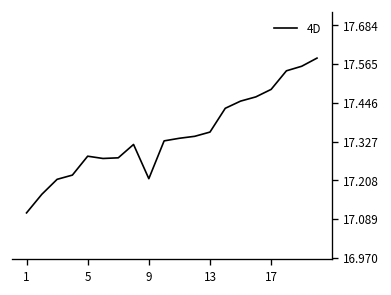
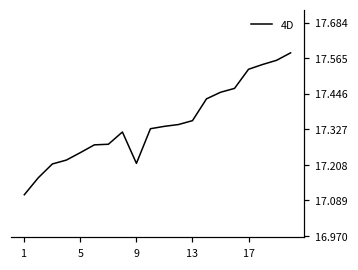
  {
    "1": 17.11,
-   "5": 17.28,
+   "5": 17.25,
    "9": 17.21,
    "13": 17.36,
-   "17": 17.49
+   "17": 17.53
  }
